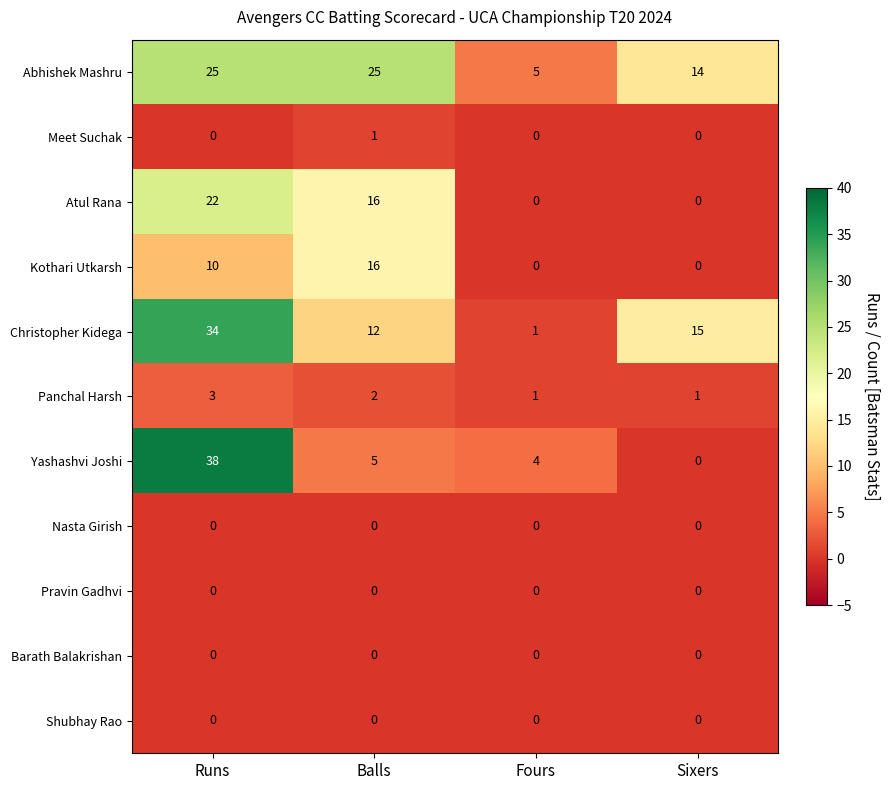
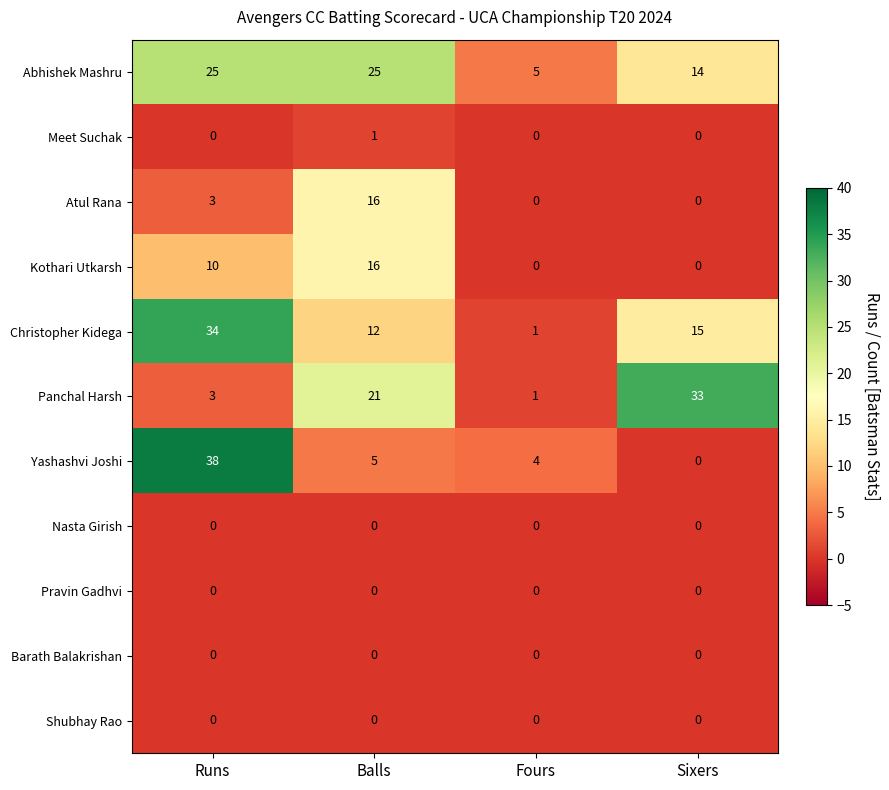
  {
    "Abhishek Mashru": {
      "Runs": 25,
      "Balls": 25,
      "Fours": 5,
      "Sixers": 14
    },
    "Meet Suchak": {
      "Runs": 0,
      "Balls": 1,
      "Fours": 0,
      "Sixers": 0
    },
    "Atul Rana": {
-     "Runs": 22,
+     "Runs": 3,
      "Balls": 16,
      "Fours": 0,
      "Sixers": 0
    },
    "Kothari Utkarsh": {
      "Runs": 10,
      "Balls": 16,
      "Fours": 0,
      "Sixers": 0
    },
    "Christopher Kidega": {
      "Runs": 34,
      "Balls": 12,
      "Fours": 1,
      "Sixers": 15
    },
    "Panchal Harsh": {
      "Runs": 3,
-     "Balls": 2,
+     "Balls": 21,
      "Fours": 1,
-     "Sixers": 1
+     "Sixers": 33
    },
    "Yashashvi Joshi": {
      "Runs": 38,
      "Balls": 5,
      "Fours": 4,
      "Sixers": 0
    },
    "Nasta Girish": {
      "Runs": 0,
      "Balls": 0,
      "Fours": 0,
      "Sixers": 0
    },
    "Pravin Gadhvi": {
      "Runs": 0,
      "Balls": 0,
      "Fours": 0,
      "Sixers": 0
    },
    "Barath Balakrishan": {
      "Runs": 0,
      "Balls": 0,
      "Fours": 0,
      "Sixers": 0
    },
    "Shubhay Rao": {
      "Runs": 0,
      "Balls": 0,
      "Fours": 0,
      "Sixers": 0
    }
  }
